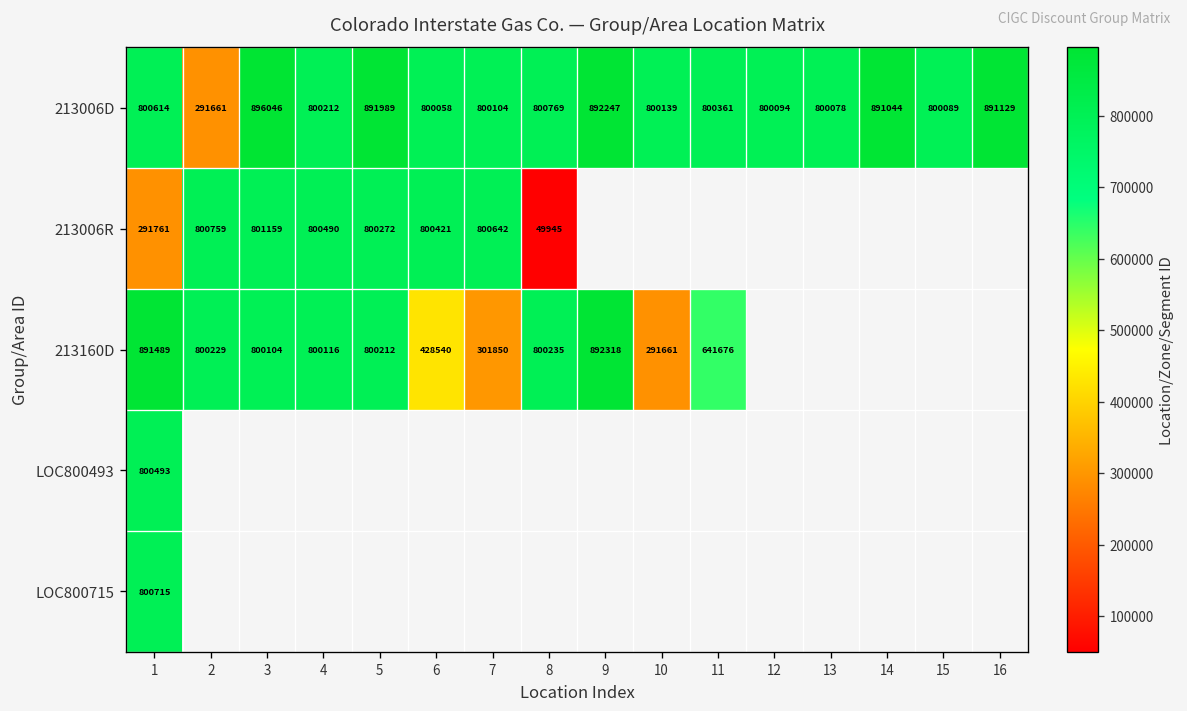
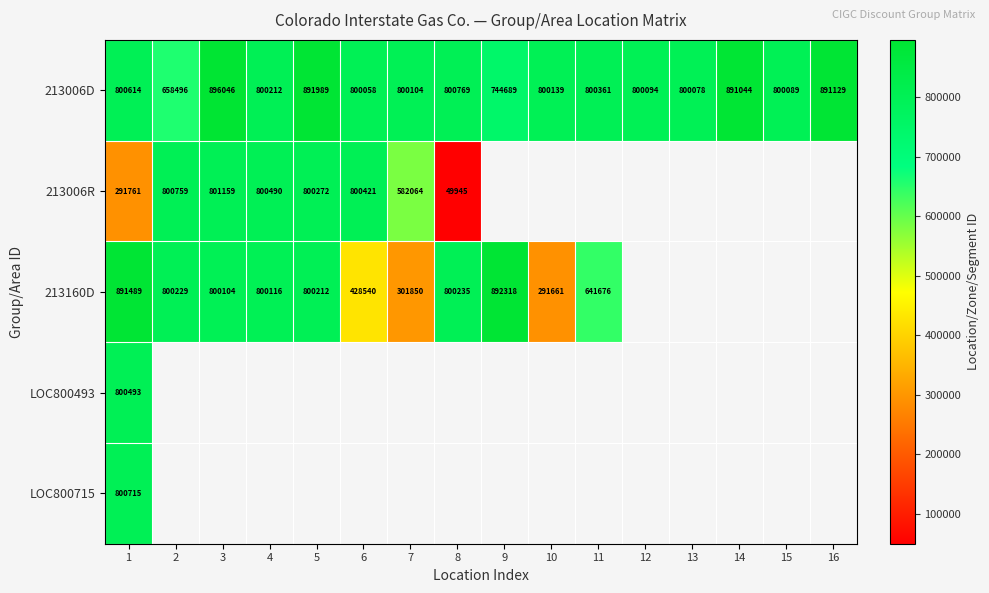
  {
    "213006D": {
      "1": 800614,
-     "2": 291661,
+     "2": 658496,
      "3": 896046,
      "4": 800212,
      "5": 891989,
      "6": 800058,
      "7": 800104,
      "8": 800769,
-     "9": 892247,
+     "9": 744689,
      "10": 800139,
      "11": 800361,
      "12": 800094,
      "13": 800078,
      "14": 891044,
      "15": 800089,
      "16": 891129
    },
    "213006R": {
      "1": 291761,
      "2": 800759,
      "3": 801159,
      "4": 800490,
      "5": 800272,
      "6": 800421,
-     "7": 800642,
+     "7": 582064,
      "8": 49945
    },
    "213160D": {
      "1": 891489,
      "2": 800229,
      "3": 800104,
      "4": 800116,
      "5": 800212,
      "6": 428540,
      "7": 301850,
      "8": 800235,
      "9": 892318,
      "10": 291661,
      "11": 641676
    },
    "LOC800493": {
      "1": 800493
    },
    "LOC800715": {
      "1": 800715
    }
  }
